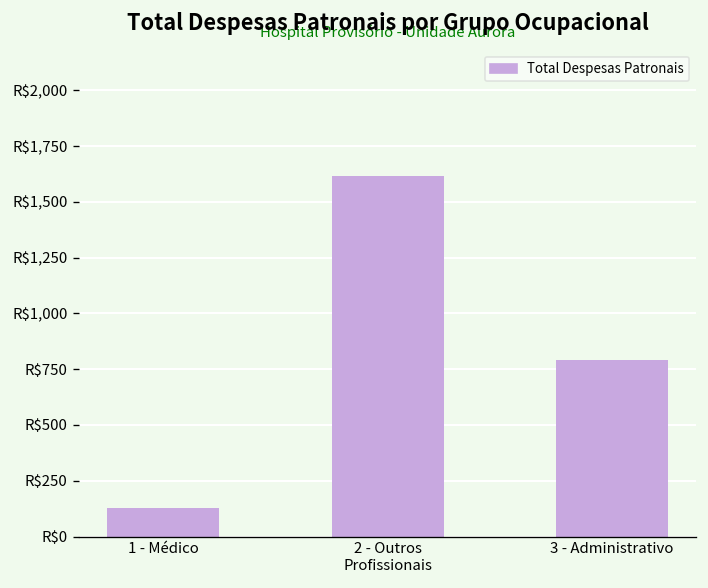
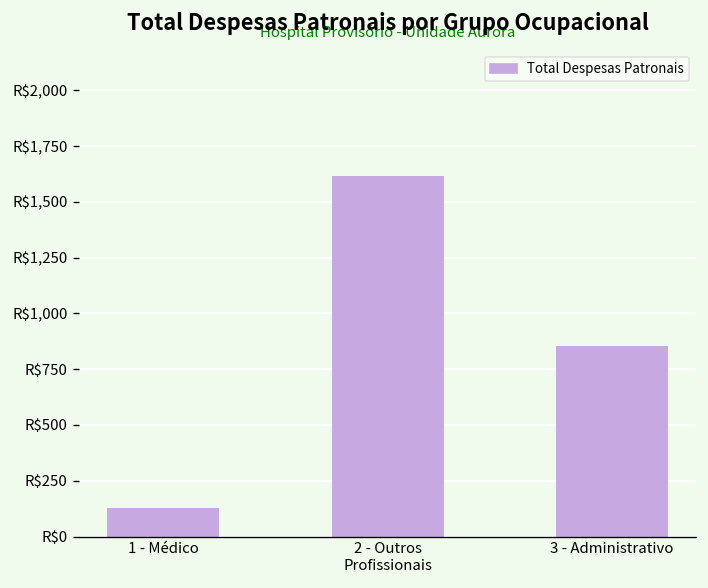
  {
    "1 - Médico": "R$130",
    "2 - Outros Profissionais": "R$1,620",
-   "3 - Administrativo": "R$790"
+   "3 - Administrativo": "R$850"
  }
